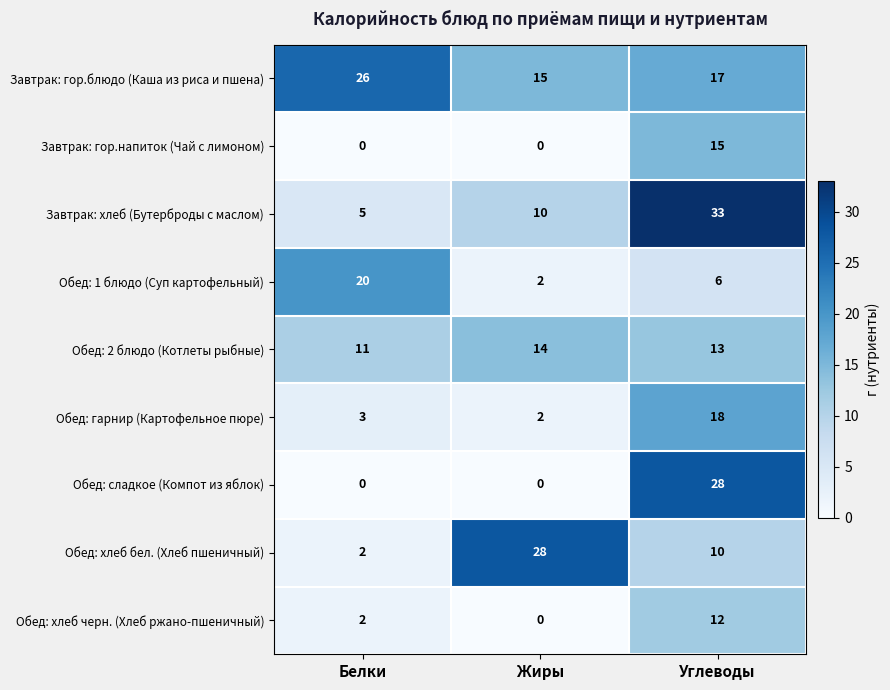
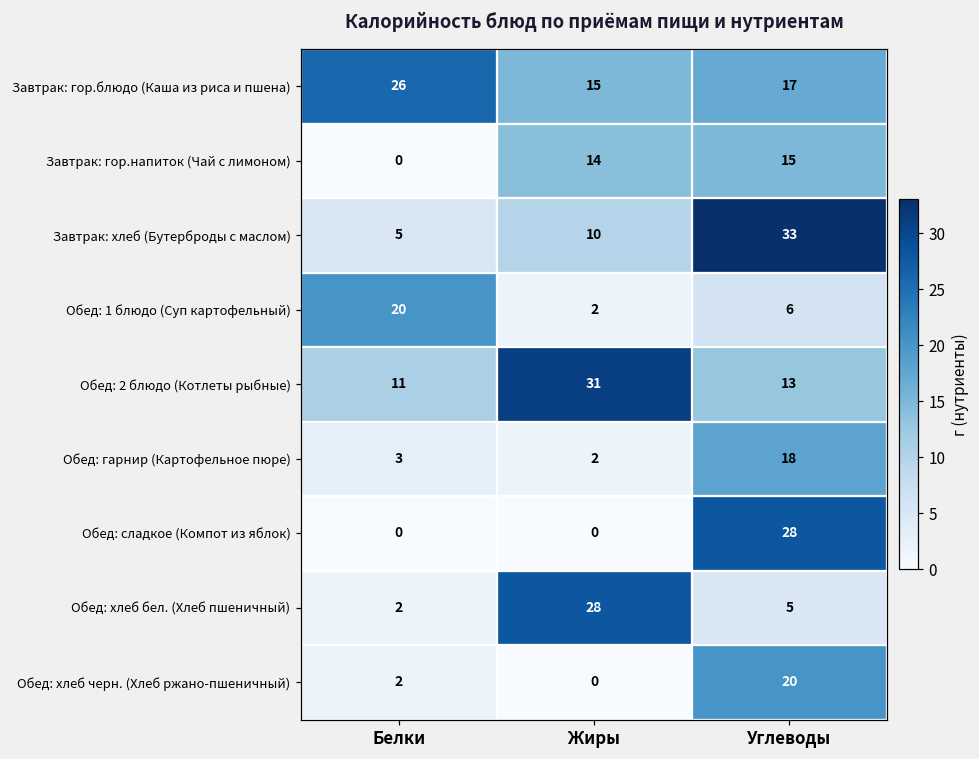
  {
    "Завтрак: гор.блюдо (Каша из риса и пшена)": {
      "Белки": 26,
      "Жиры": 15,
      "Углеводы": 17
    },
    "Завтрак: гор.напиток (Чай с лимоном)": {
      "Белки": 0,
-     "Жиры": 0,
+     "Жиры": 14,
      "Углеводы": 15
    },
    "Завтрак: хлеб (Бутерброды с маслом)": {
      "Белки": 5,
      "Жиры": 10,
      "Углеводы": 33
    },
    "Обед: 1 блюдо (Суп картофельный)": {
      "Белки": 20,
      "Жиры": 2,
      "Углеводы": 6
    },
    "Обед: 2 блюдо (Котлеты рыбные)": {
      "Белки": 11,
-     "Жиры": 14,
+     "Жиры": 31,
      "Углеводы": 13
    },
    "Обед: гарнир (Картофельное пюре)": {
      "Белки": 3,
      "Жиры": 2,
      "Углеводы": 18
    },
    "Обед: сладкое (Компот из яблок)": {
      "Белки": 0,
      "Жиры": 0,
      "Углеводы": 28
    },
    "Обед: хлеб бел. (Хлеб пшеничный)": {
      "Белки": 2,
      "Жиры": 28,
-     "Углеводы": 10
+     "Углеводы": 5
    },
    "Обед: хлеб черн. (Хлеб ржано-пшеничный)": {
      "Белки": 2,
      "Жиры": 0,
-     "Углеводы": 12
+     "Углеводы": 20
    }
  }
